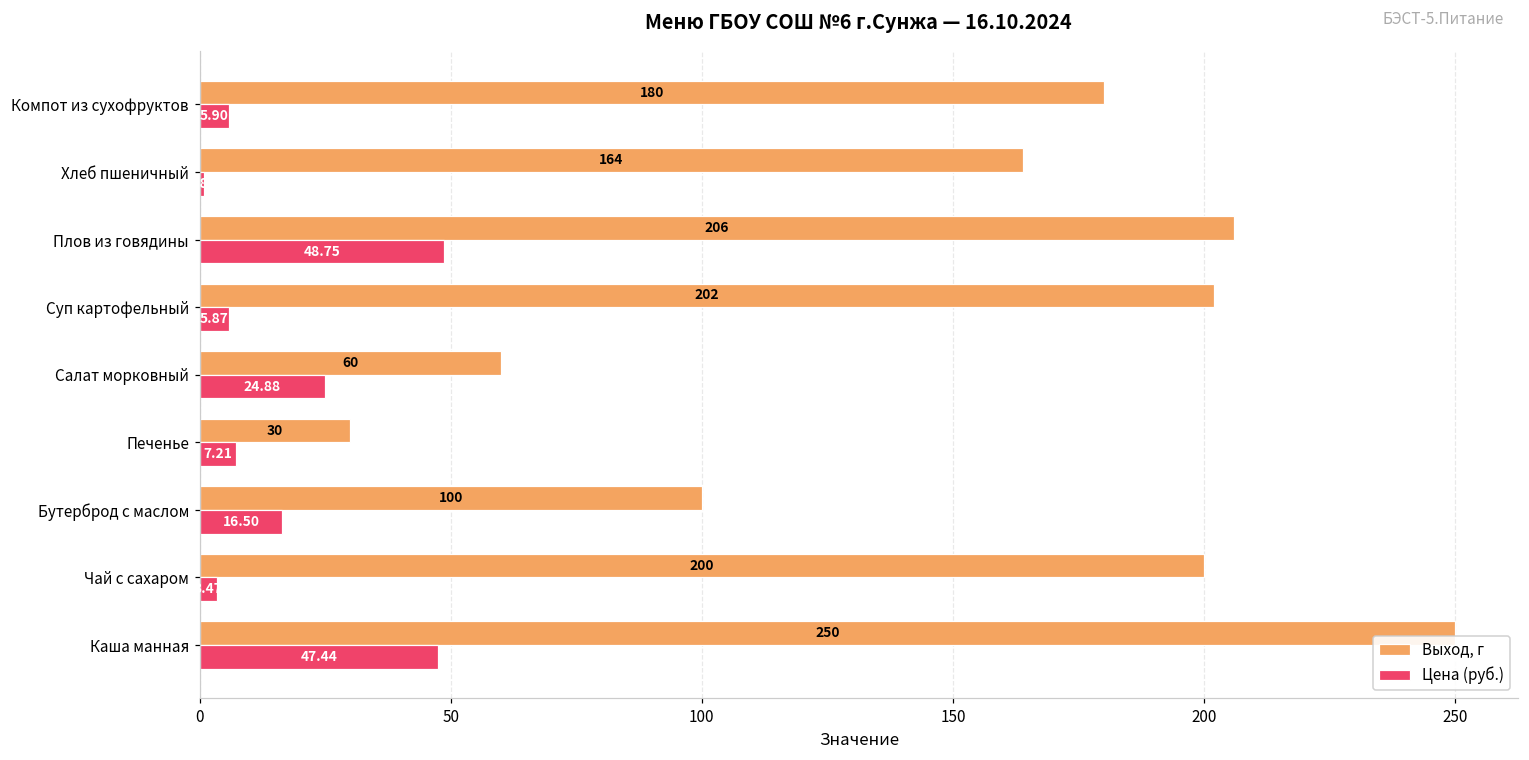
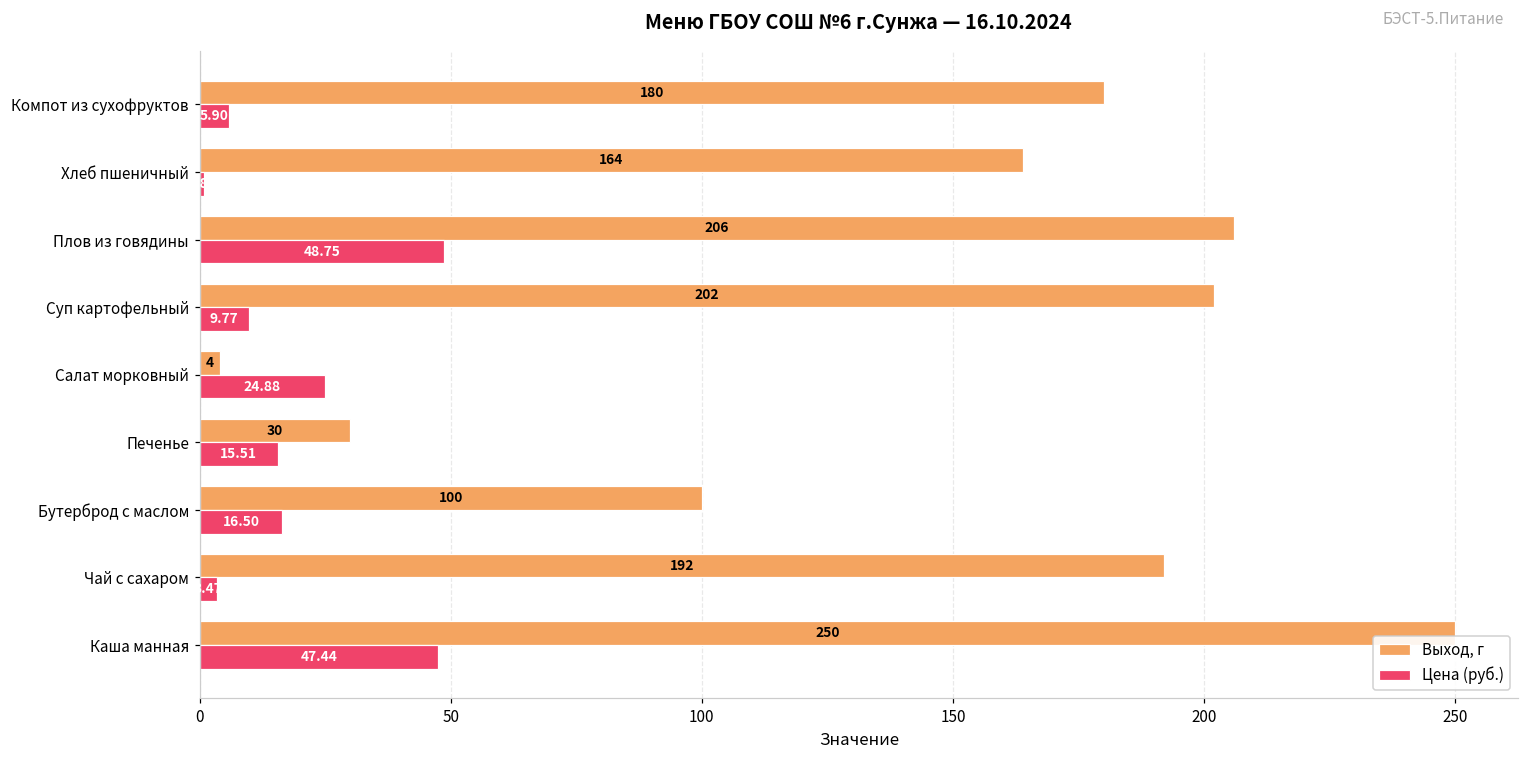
  {
    "Выход, г": {
      "Компот из сухофруктов": 180,
      "Хлеб пшеничный": 164,
      "Плов из говядины": 206,
      "Суп картофельный": 202,
-     "Салат морковный": 60,
+     "Салат морковный": 4,
      "Печенье": 30,
      "Бутерброд с маслом": 100,
-     "Чай с сахаром": 200,
+     "Чай с сахаром": 192,
      "Каша манная": 250
    },
    "Цена (руб.)": {
      "Компот из сухофруктов": 5.90,
      "Плов из говядины": 48.75,
-     "Суп картофельный": 5.87,
+     "Суп картофельный": 9.77,
      "Салат морковный": 24.88,
-     "Печенье": 7.21,
+     "Печенье": 15.51,
      "Бутерброд с маслом": 16.50,
      "Чай с сахаром": 3.47,
      "Каша манная": 47.44
    }
  }
